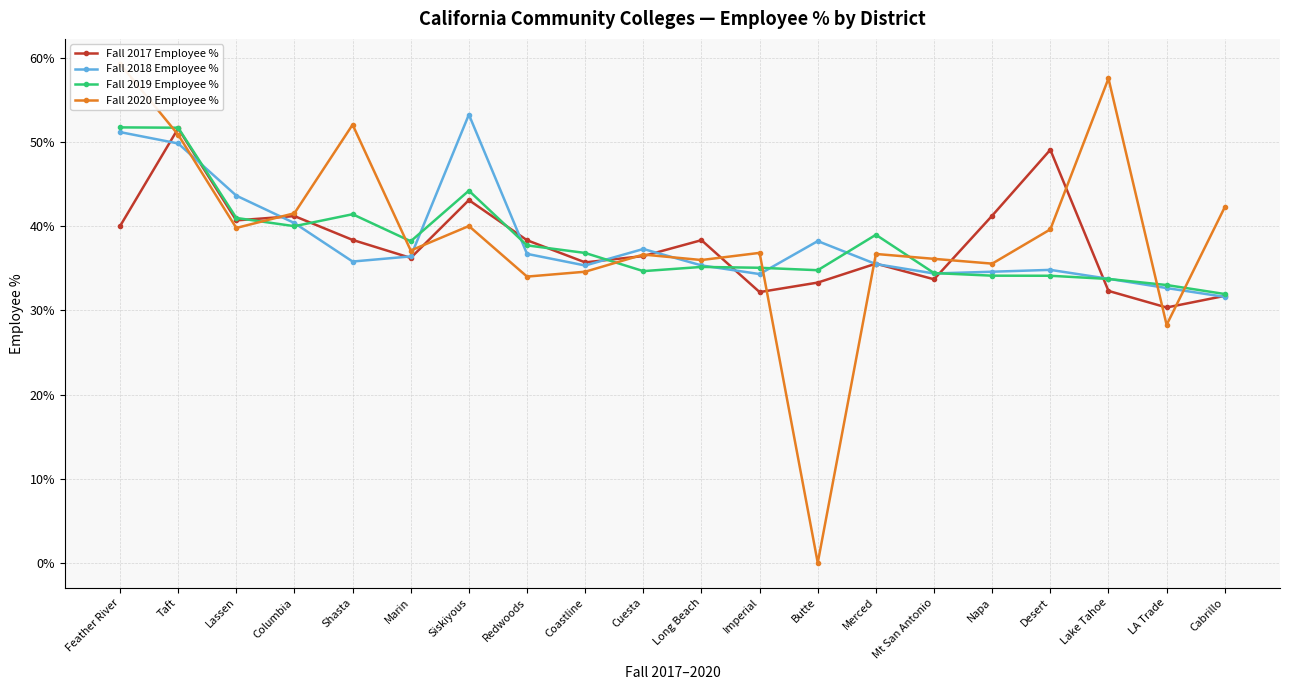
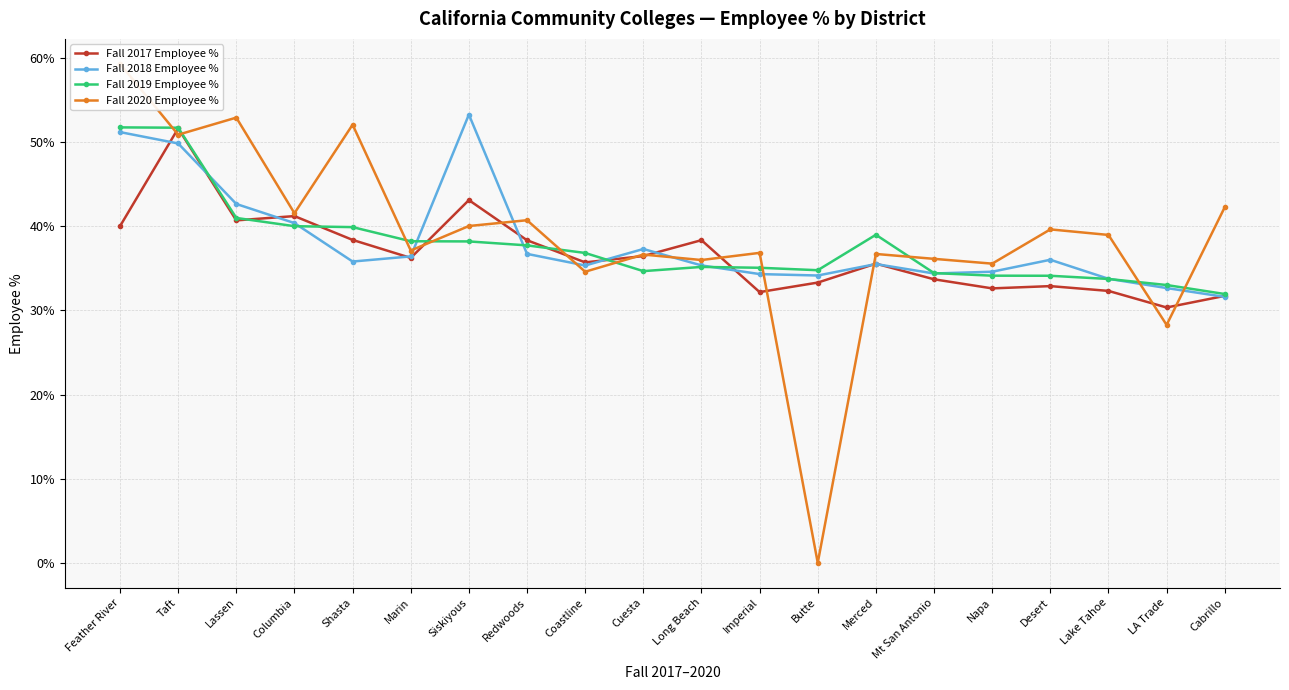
  {
    "Fall 2017 Employee %": {
      "Feather River": "40%",
      "Columbia": "41%",
      "Shasta": "38%",
      "Siskiyous": "43%",
      "Redwoods": "38%",
      "Coastline": "36%",
      "Long Beach": "38%",
      "Imperial": "32%",
      "Butte": "33%",
      "Mt San Antonio": "34%",
-     "Napa": "41%",
-     "Desert": "49%",
+     "Napa": "33%",
+     "Desert": "33%",
      "Lake Tahoe": "32%",
      "LA Trade": "30%"
    },
    "Fall 2018 Employee %": {
      "Feather River": "51%",
      "Taft": "50%",
-     "Lassen": "44%",
+     "Lassen": "43%",
      "Columbia": "40%",
      "Shasta": "36%",
      "Siskiyous": "53%",
      "Redwoods": "37%",
      "Coastline": "35%",
      "Cuesta": "37%",
      "Imperial": "34%",
-     "Butte": "38%",
+     "Butte": "34%",
      "Napa": "35%",
-     "Desert": "35%",
+     "Desert": "36%",
      "LA Trade": "33%"
    },
    "Fall 2019 Employee %": {
      "Feather River": "52%",
      "Columbia": "40%",
-     "Shasta": "41%",
+     "Shasta": "40%",
      "Marin": "38%",
-     "Siskiyous": "44%",
+     "Siskiyous": "38%",
      "Redwoods": "38%",
      "Coastline": "37%",
      "Cuesta": "35%",
      "Imperial": "35%",
      "Butte": "35%",
      "Merced": "39%",
      "Napa": "34%",
      "Desert": "34%",
      "LA Trade": "33%"
    },
    "Fall 2020 Employee %": {
      "Taft": "51%",
-     "Lassen": "40%",
+     "Lassen": "53%",
      "Columbia": "42%",
      "Shasta": "52%",
      "Marin": "37%",
      "Siskiyous": "40%",
-     "Redwoods": "34%",
+     "Redwoods": "41%",
      "Coastline": "35%",
      "Long Beach": "36%",
      "Imperial": "37%",
      "Butte": "0%",
      "Merced": "37%",
      "Mt San Antonio": "36%",
      "Napa": "36%",
      "Desert": "40%",
-     "Lake Tahoe": "58%",
+     "Lake Tahoe": "39%",
      "LA Trade": "28%",
      "Cabrillo": "42%"
    }
  }
